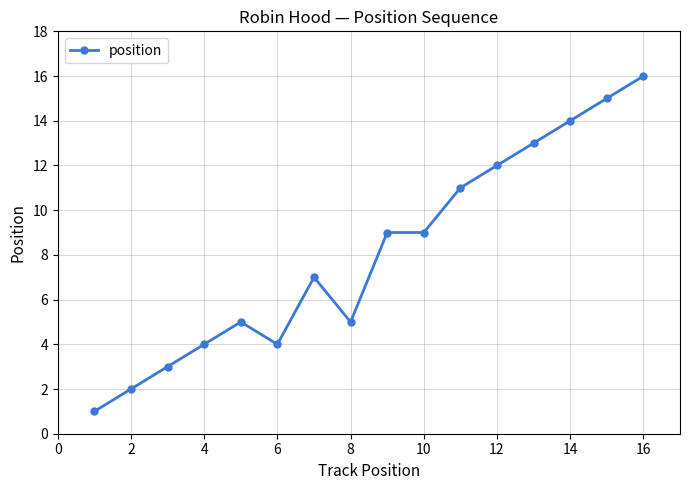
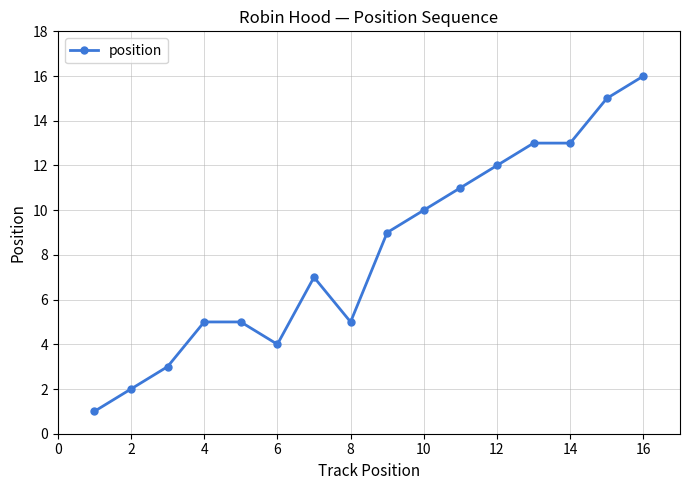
  {
    "2": 2,
-   "4": 4,
+   "4": 5,
    "6": 4,
    "8": 5,
-   "10": 9,
+   "10": 10,
    "12": 12,
-   "14": 14,
+   "14": 13,
    "16": 16
  }
